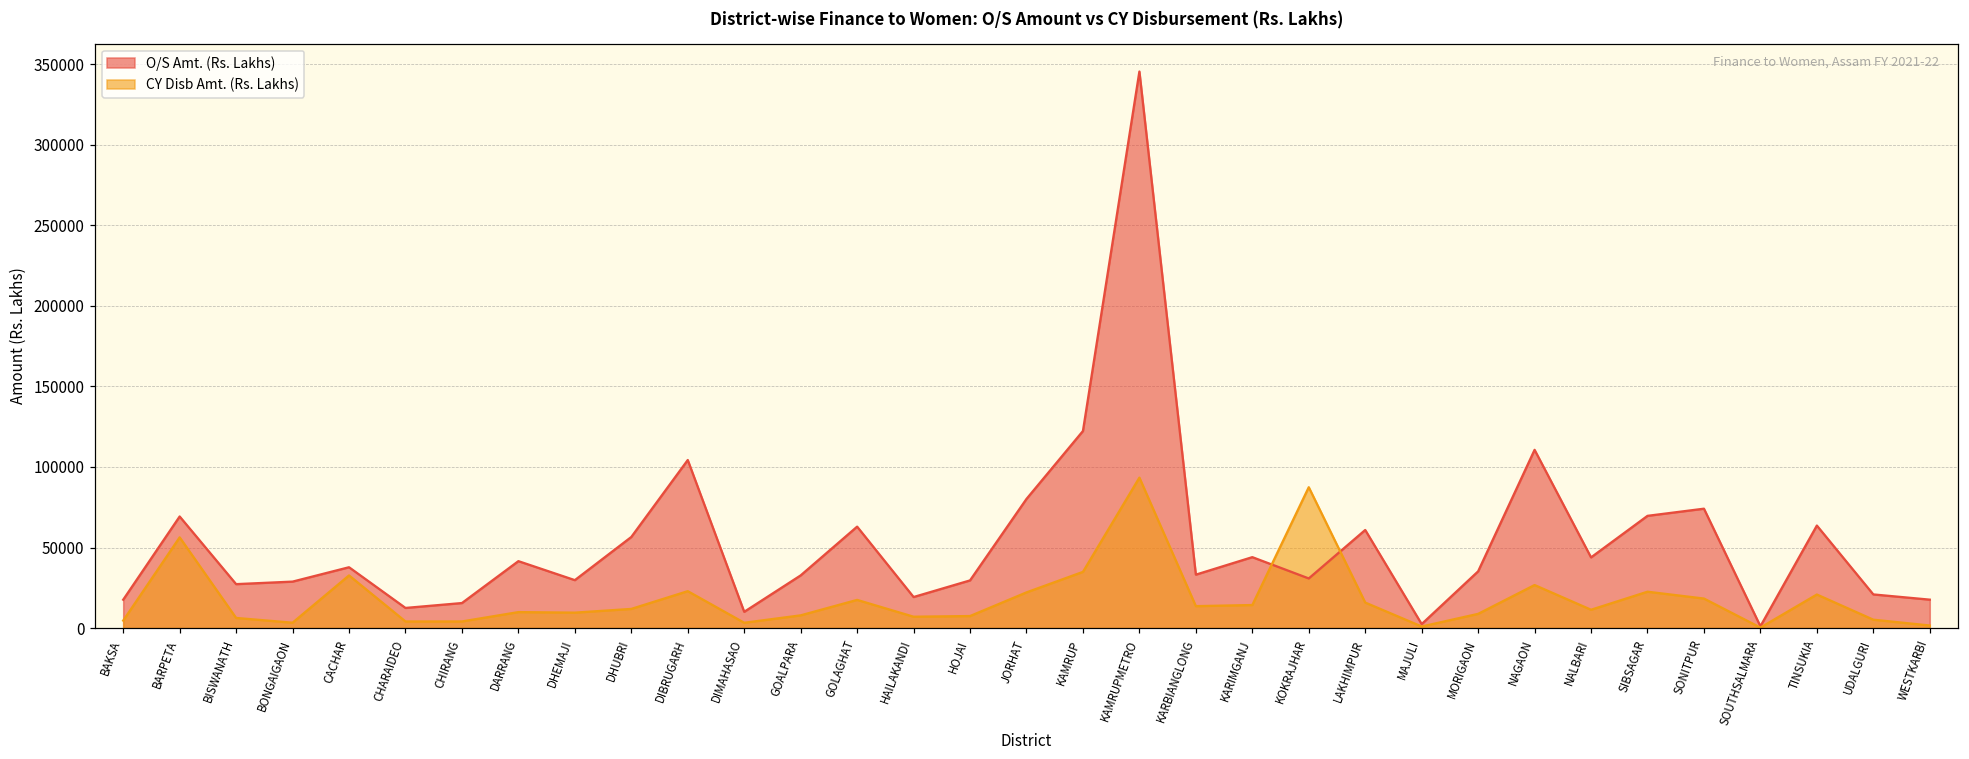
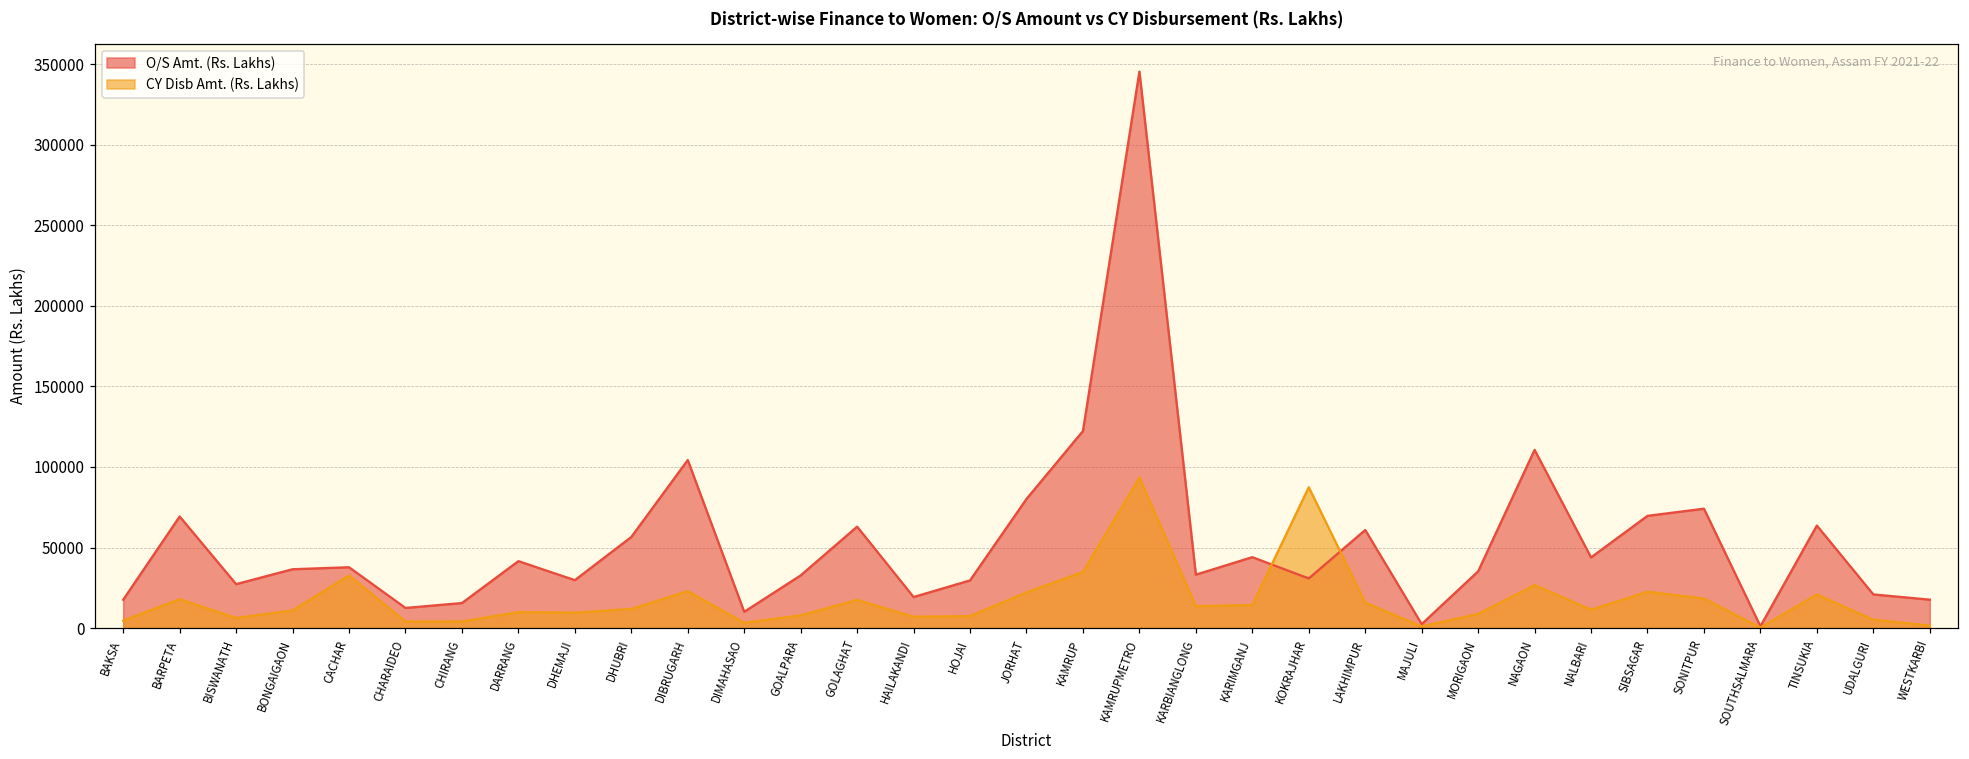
  {
    "O/S Amt. (Rs. Lakhs)": {
      "BAKSA": 18000,
      "BARPETA": 69000,
      "BISWANATH": 27000,
-     "BONGAIGAON": 29000,
+     "BONGAIGAON": 37000,
      "CACHAR": 38000,
      "CHARAIDEO": 12000,
      "CHIRANG": 16000,
      "DARRANG": 42000,
      "DHEMAJI": 30000,
      "DHUBRI": 57000,
      "DIBRUGARH": 104000,
      "DIMAHASAO": 10000,
      "GOALPARA": 33000,
      "GOLAGHAT": 63000,
      "HAILAKANDI": 19000,
      "HOJAI": 30000,
      "JORHAT": 80000,
      "KAMRUP": 122000,
      "KAMRUPMETRO": 345000,
      "KARBIANGLONG": 33000,
      "KARIMGANJ": 44000,
      "KOKRAJHAR": 31000,
      "LAKHIMPUR": 61000,
      "MORIGAON": 35000,
      "NAGAON": 111000,
      "NALBARI": 44000,
      "SIBSAGAR": 70000,
      "SONITPUR": 74000,
      "TINSUKIA": 64000,
      "UDALGURI": 21000,
      "WESTKARBI": 18000
    },
    "CY Disb Amt. (Rs. Lakhs)": {
      "BAKSA": 5000,
-     "BARPETA": 56000,
+     "BARPETA": 18000,
      "BISWANATH": 6000,
-     "BONGAIGAON": 3000,
+     "BONGAIGAON": 11000,
      "CACHAR": 33000,
      "CHARAIDEO": 4000,
      "CHIRANG": 4000,
      "DARRANG": 10000,
      "DHEMAJI": 10000,
      "DHUBRI": 12000,
      "DIBRUGARH": 23000,
      "DIMAHASAO": 3000,
      "GOALPARA": 8000,
      "GOLAGHAT": 17000,
      "HAILAKANDI": 7000,
      "HOJAI": 7000,
      "JORHAT": 22000,
      "KAMRUP": 35000,
      "KAMRUPMETRO": 93000,
      "KARBIANGLONG": 14000,
      "KARIMGANJ": 14000,
      "KOKRAJHAR": 87000,
      "LAKHIMPUR": 16000,
      "MORIGAON": 9000,
      "NAGAON": 27000,
      "NALBARI": 11000,
      "SIBSAGAR": 23000,
      "SONITPUR": 18000,
      "TINSUKIA": 21000,
      "UDALGURI": 5000,
      "WESTKARBI": 2000
    }
  }
